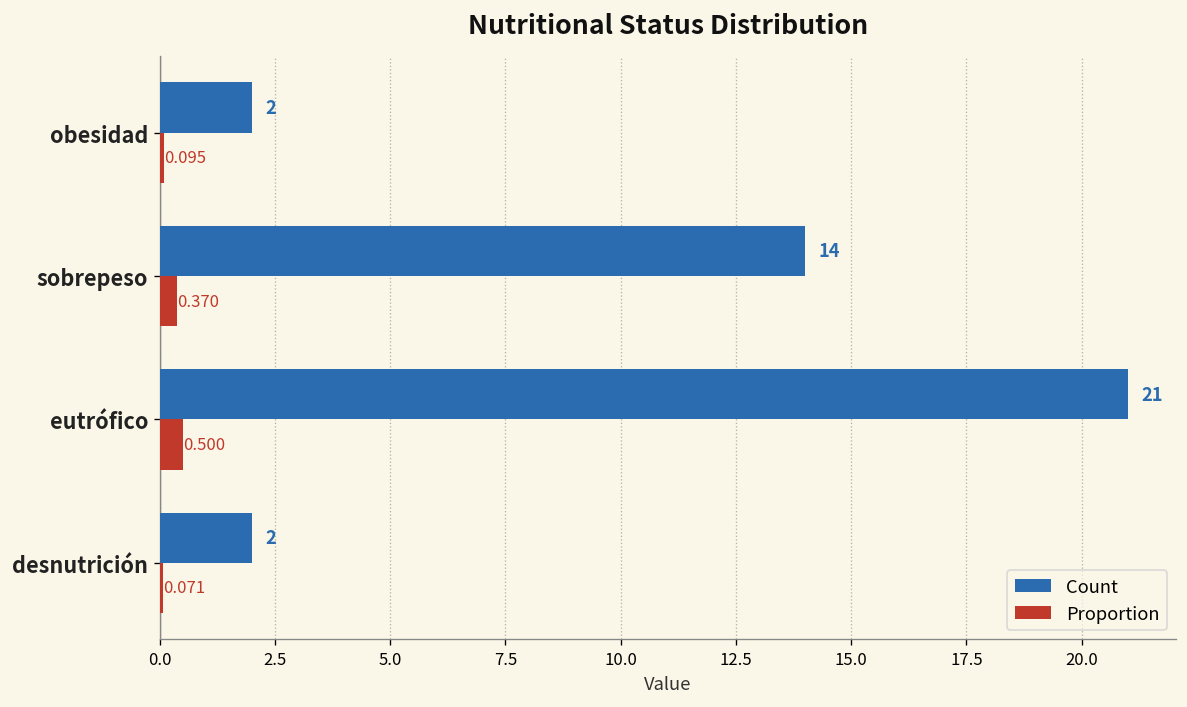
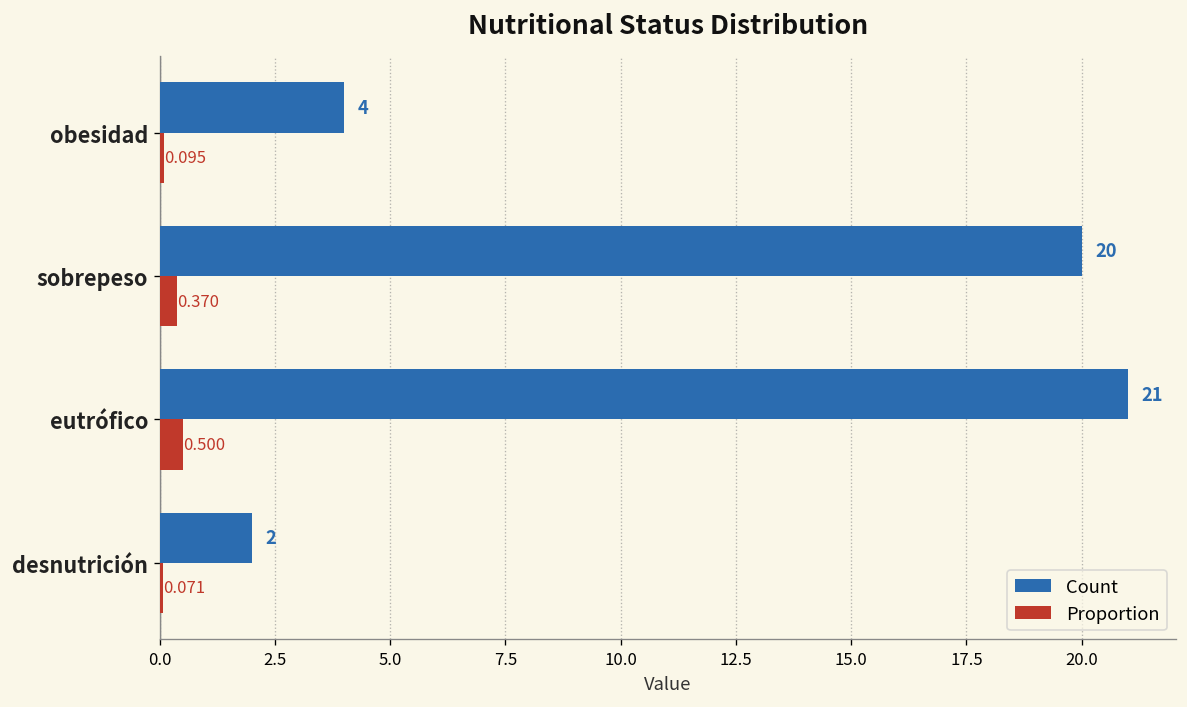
  {
    "Count": {
-     "obesidad": 2,
-     "sobrepeso": 14,
+     "obesidad": 4,
+     "sobrepeso": 20,
      "eutrófico": 21,
      "desnutrición": 2
    },
    "Proportion": {
      "obesidad": 0.095,
      "sobrepeso": 0.370,
      "eutrófico": 0.500,
      "desnutrición": 0.071
    }
  }
